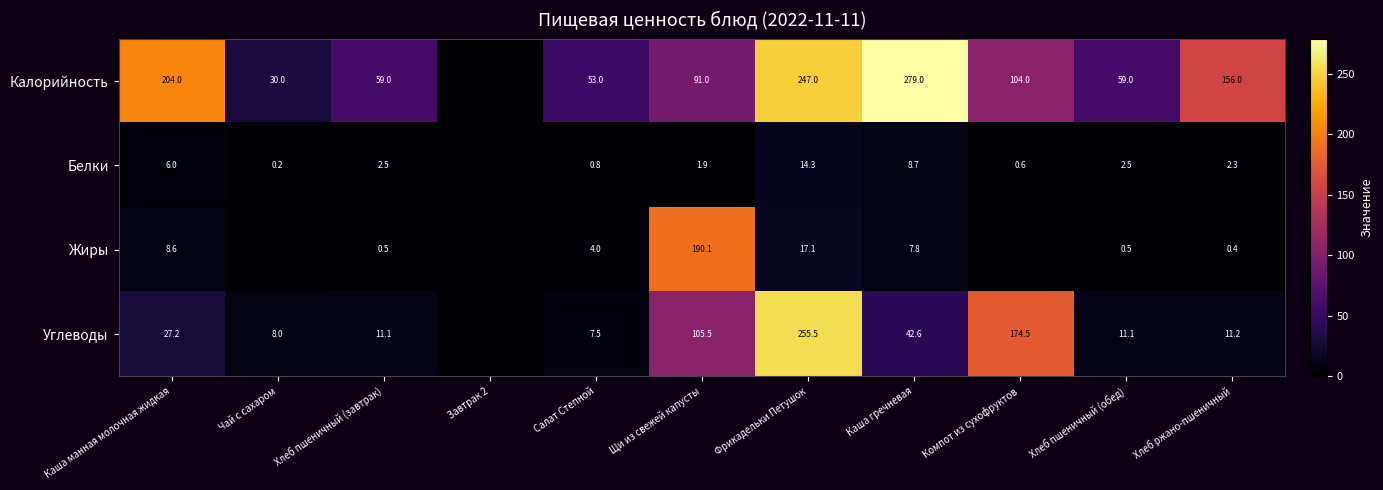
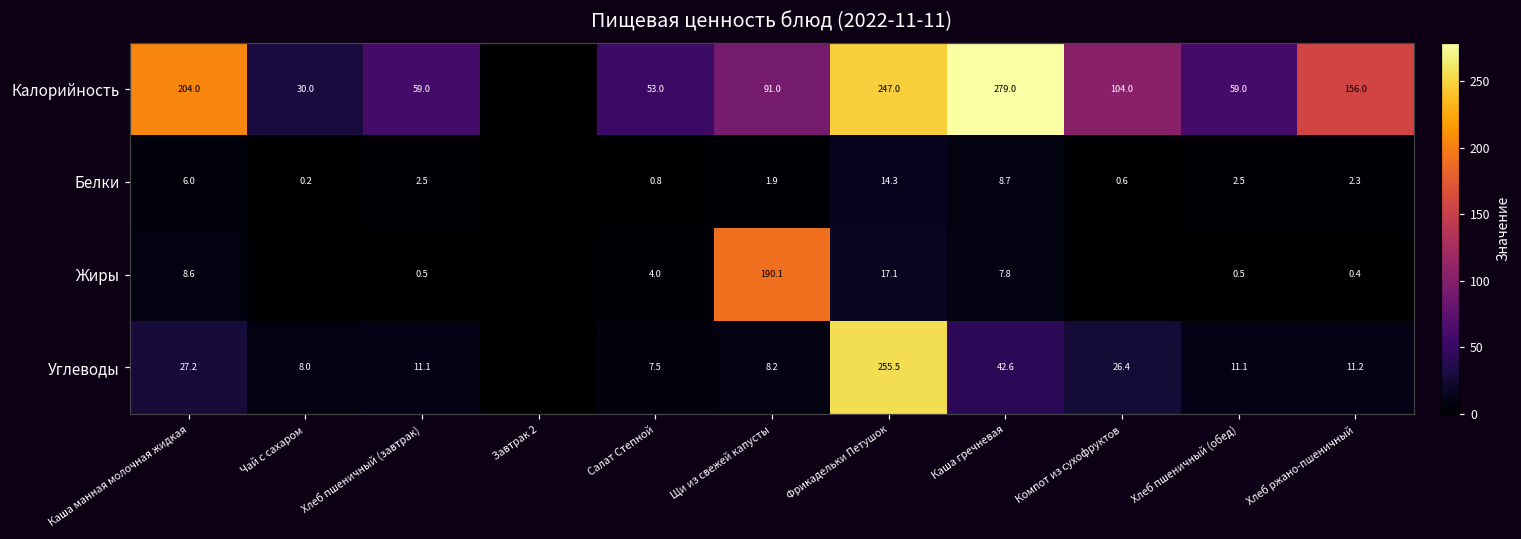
  {
    "Калорийность": {
      "Каша манная молочная жидкая": 204.0,
      "Чай с сахаром": 30.0,
      "Хлеб пшеничный (завтрак)": 59.0,
      "Салат Степной": 53.0,
      "Щи из свежей капусты": 91.0,
      "Фрикадельки Петушок": 247.0,
      "Каша гречневая": 279.0,
      "Компот из сухофруктов": 104.0,
      "Хлеб пшеничный (обед)": 59.0,
      "Хлеб ржано-пшеничный": 156.0
    },
    "Белки": {
      "Каша манная молочная жидкая": 6.0,
      "Чай с сахаром": 0.2,
      "Хлеб пшеничный (завтрак)": 2.5,
      "Салат Степной": 0.8,
      "Щи из свежей капусты": 1.9,
      "Фрикадельки Петушок": 14.3,
      "Каша гречневая": 8.7,
      "Компот из сухофруктов": 0.6,
      "Хлеб пшеничный (обед)": 2.5,
      "Хлеб ржано-пшеничный": 2.3
    },
    "Жиры": {
      "Каша манная молочная жидкая": 8.6,
      "Хлеб пшеничный (завтрак)": 0.5,
      "Салат Степной": 4.0,
      "Щи из свежей капусты": 190.1,
      "Фрикадельки Петушок": 17.1,
      "Каша гречневая": 7.8,
      "Хлеб пшеничный (обед)": 0.5,
      "Хлеб ржано-пшеничный": 0.4
    },
    "Углеводы": {
      "Каша манная молочная жидкая": 27.2,
      "Чай с сахаром": 8.0,
      "Хлеб пшеничный (завтрак)": 11.1,
      "Салат Степной": 7.5,
-     "Щи из свежей капусты": 105.5,
+     "Щи из свежей капусты": 8.2,
      "Фрикадельки Петушок": 255.5,
      "Каша гречневая": 42.6,
-     "Компот из сухофруктов": 174.5,
+     "Компот из сухофруктов": 26.4,
      "Хлеб пшеничный (обед)": 11.1,
      "Хлеб ржано-пшеничный": 11.2
    }
  }
